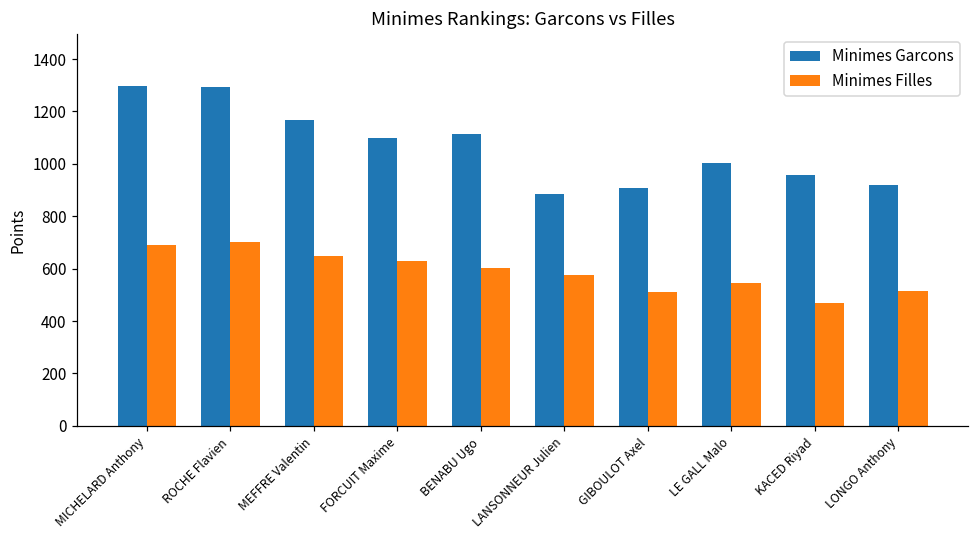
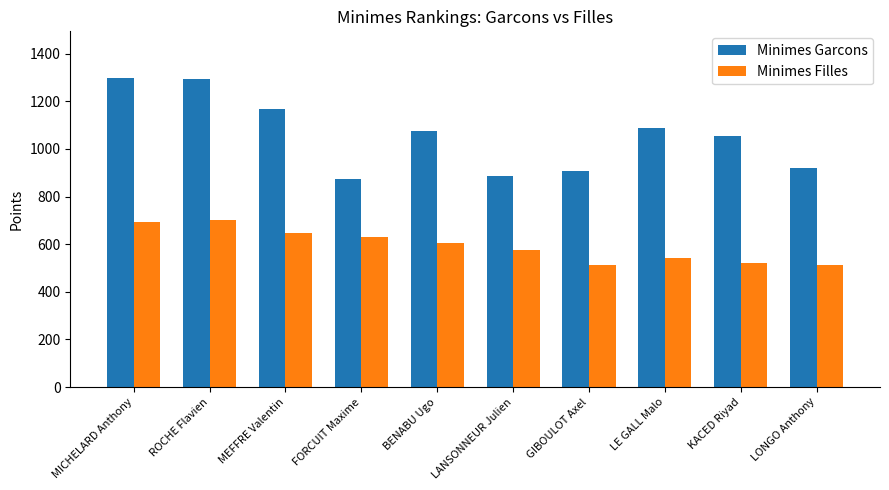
  {
    "Minimes Garcons": {
      "MICHELARD Anthony": 1300,
      "ROCHE Flavien": 1290,
      "MEFFRE Valentin": 1170,
-     "FORCUIT Maxime": 1100,
-     "BENABU Ugo": 1120,
+     "FORCUIT Maxime": 880,
+     "BENABU Ugo": 1080,
      "LANSONNEUR Julien": 890,
      "GIBOULOT Axel": 910,
-     "LE GALL Malo": 1000,
-     "KACED Riyad": 960,
+     "LE GALL Malo": 1090,
+     "KACED Riyad": 1050,
      "LONGO Anthony": 920
    },
    "Minimes Filles": {
      "MICHELARD Anthony": 690,
      "ROCHE Flavien": 700,
      "MEFFRE Valentin": 650,
      "FORCUIT Maxime": 630,
      "BENABU Ugo": 600,
      "LANSONNEUR Julien": 580,
      "GIBOULOT Axel": 510,
      "LE GALL Malo": 540,
-     "KACED Riyad": 470,
+     "KACED Riyad": 520,
      "LONGO Anthony": 510
    }
  }
